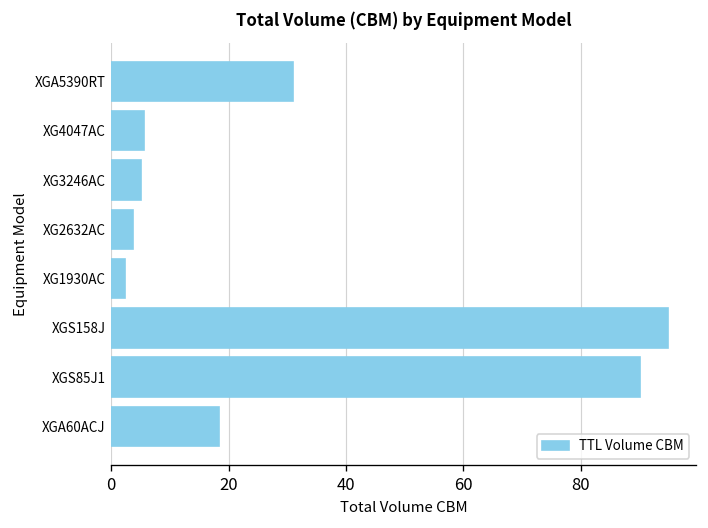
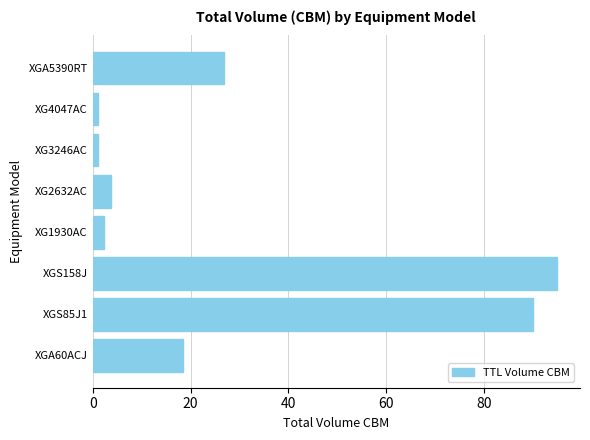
  {
-   "XGA5390RT": 31,
-   "XG4047AC": 6,
-   "XG3246AC": 5,
+   "XGA5390RT": 27,
+   "XG4047AC": 1,
+   "XG3246AC": 1,
    "XG2632AC": 4,
    "XG1930AC": 2,
    "XGS158J": 95,
    "XGS85J1": 90,
    "XGA60ACJ": 18
  }
